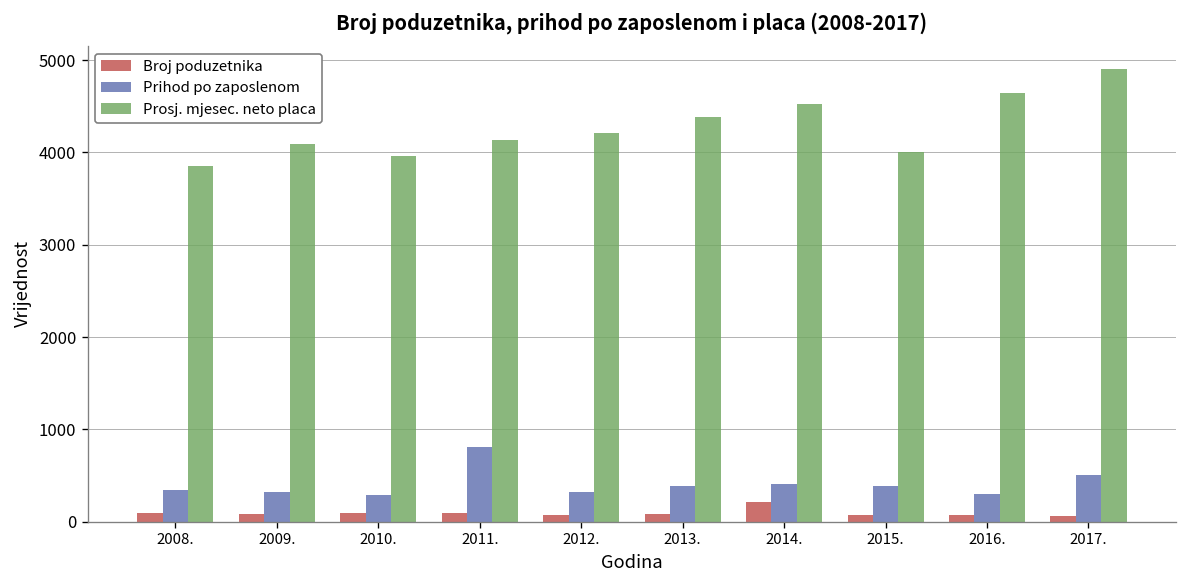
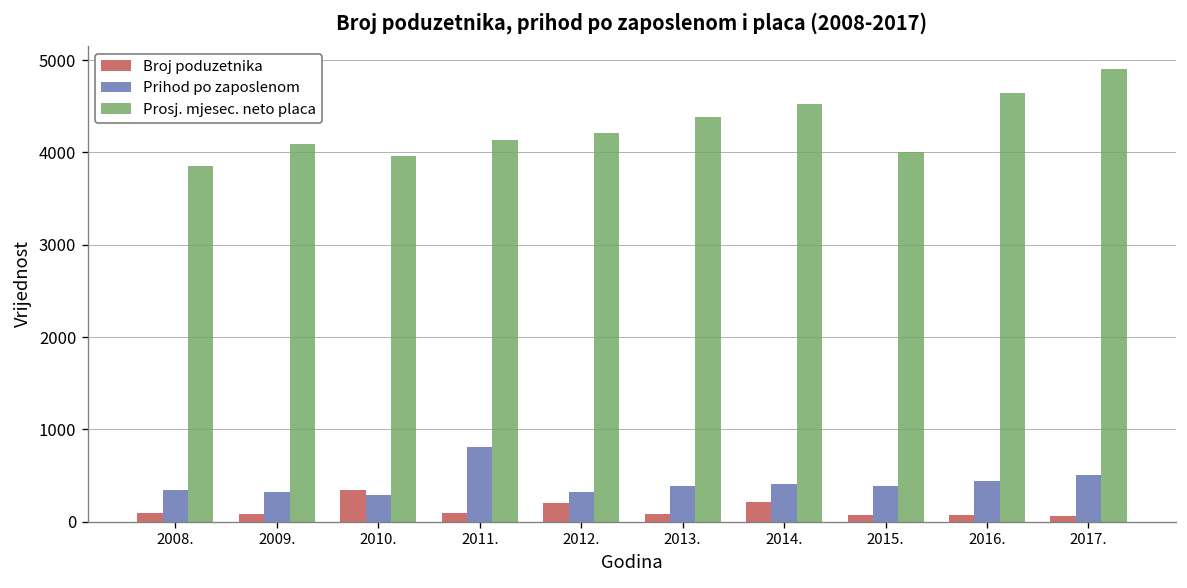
  {
    "Broj poduzetnika": {
      "2008.": 100,
      "2009.": 100,
-     "2010.": 100,
+     "2010.": 300,
      "2011.": 100,
-     "2012.": 100,
+     "2012.": 200,
      "2013.": 100,
      "2014.": 200,
      "2015.": 100,
      "2016.": 100,
      "2017.": 100
    },
    "Prihod po zaposlenom": {
      "2008.": 300,
      "2009.": 300,
      "2010.": 300,
      "2011.": 800,
      "2012.": 300,
      "2013.": 400,
      "2014.": 400,
      "2015.": 400,
-     "2016.": 300,
+     "2016.": 400,
      "2017.": 500
    },
    "Prosj. mjesec. neto placa": {
      "2008.": 3900,
      "2009.": 4100,
      "2010.": 4000,
      "2011.": 4100,
      "2012.": 4200,
      "2013.": 4400,
      "2014.": 4500,
      "2015.": 4000,
      "2016.": 4600,
      "2017.": 4900
    }
  }
